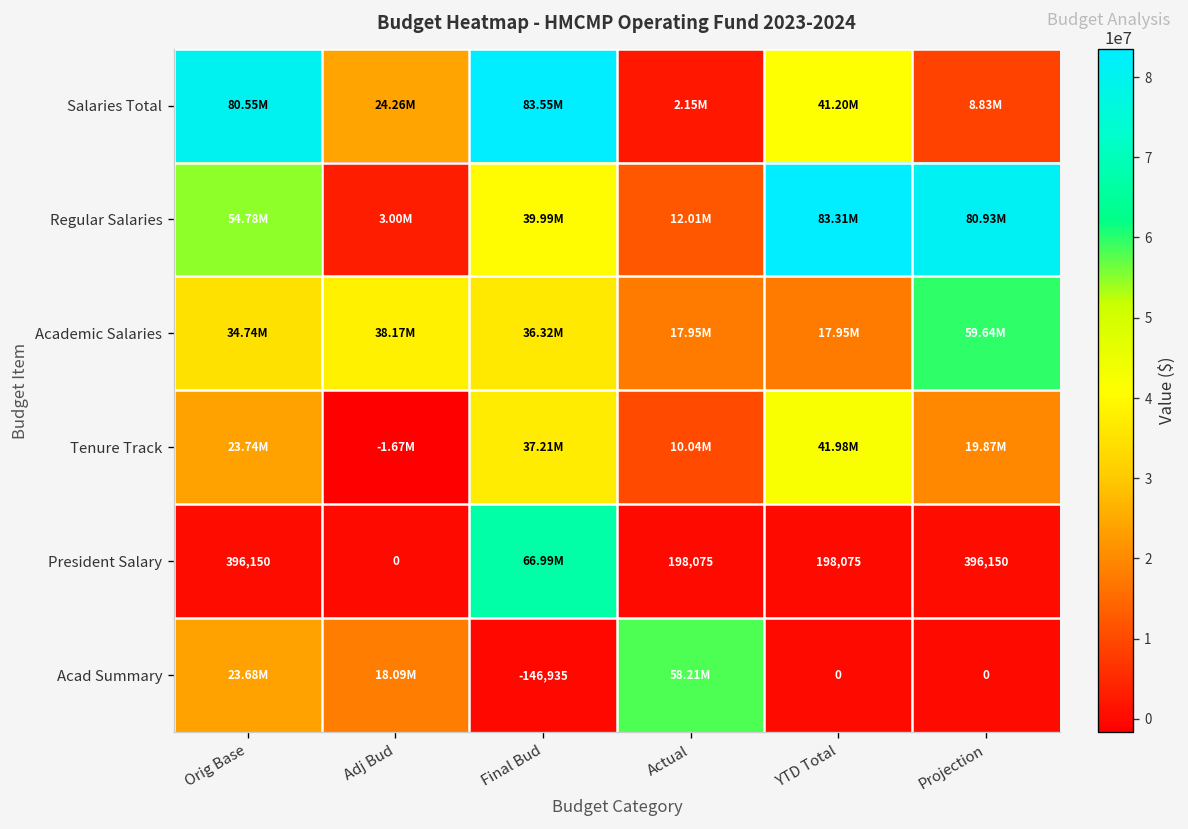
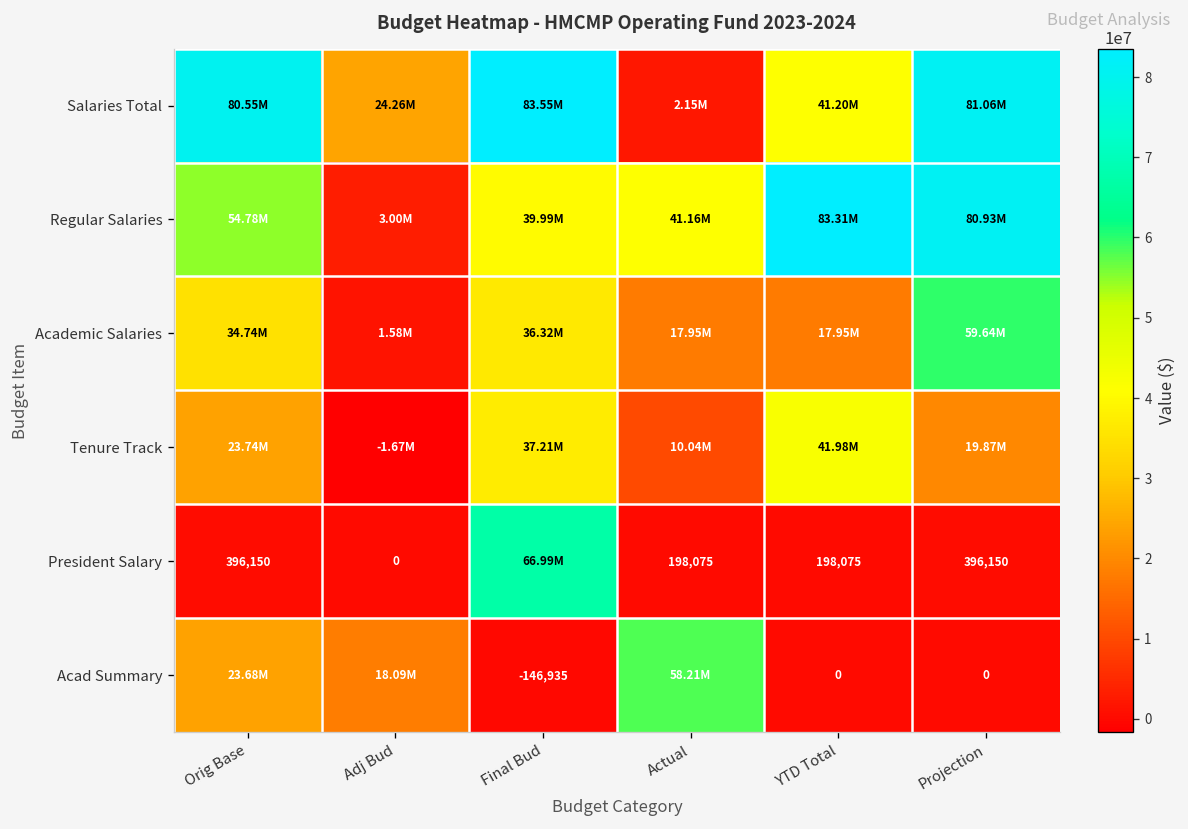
  {
    "Salaries Total": {
      "Orig Base": "80.55M",
      "Adj Bud": "24.26M",
      "Final Bud": "83.55M",
      "Actual": "2.15M",
      "YTD Total": "41.20M",
-     "Projection": "8.83M"
+     "Projection": "81.06M"
    },
    "Regular Salaries": {
      "Orig Base": "54.78M",
      "Adj Bud": "3.00M",
      "Final Bud": "39.99M",
-     "Actual": "12.01M",
+     "Actual": "41.16M",
      "YTD Total": "83.31M",
      "Projection": "80.93M"
    },
    "Academic Salaries": {
      "Orig Base": "34.74M",
-     "Adj Bud": "38.17M",
+     "Adj Bud": "1.58M",
      "Final Bud": "36.32M",
      "Actual": "17.95M",
      "YTD Total": "17.95M",
      "Projection": "59.64M"
    },
    "Tenure Track": {
      "Orig Base": "23.74M",
      "Adj Bud": "-1.67M",
      "Final Bud": "37.21M",
      "Actual": "10.04M",
      "YTD Total": "41.98M",
      "Projection": "19.87M"
    },
    "President Salary": {
      "Orig Base": "396,150",
      "Adj Bud": "0",
      "Final Bud": "66.99M",
      "Actual": "198,075",
      "YTD Total": "198,075",
      "Projection": "396,150"
    },
    "Acad Summary": {
      "Orig Base": "23.68M",
      "Adj Bud": "18.09M",
      "Final Bud": "-146,935",
      "Actual": "58.21M",
      "YTD Total": "0",
      "Projection": "0"
    }
  }
